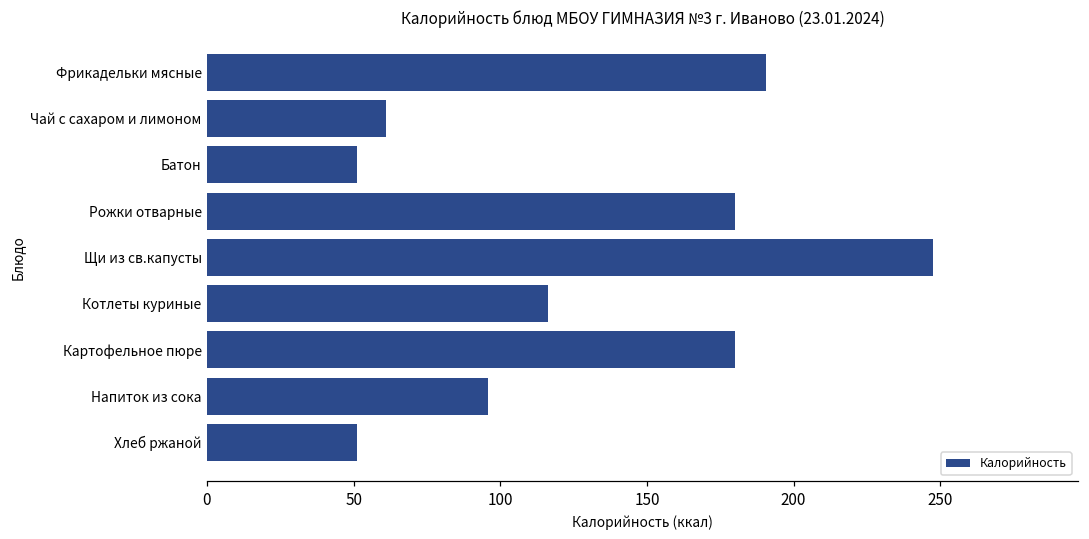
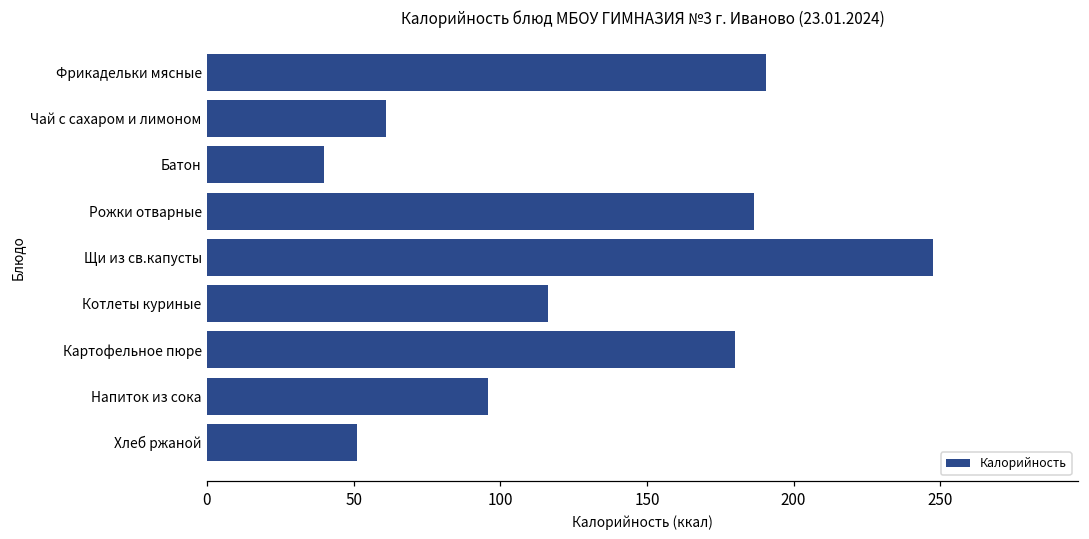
  {
    "Фрикадельки мясные": 191,
    "Чай с сахаром и лимоном": 61,
-   "Батон": 51,
-   "Рожки отварные": 180,
+   "Батон": 40,
+   "Рожки отварные": 187,
    "Щи из св.капусты": 248,
    "Котлеты куриные": 116,
    "Картофельное пюре": 180,
    "Напиток из сока": 96,
    "Хлеб ржаной": 51
  }
